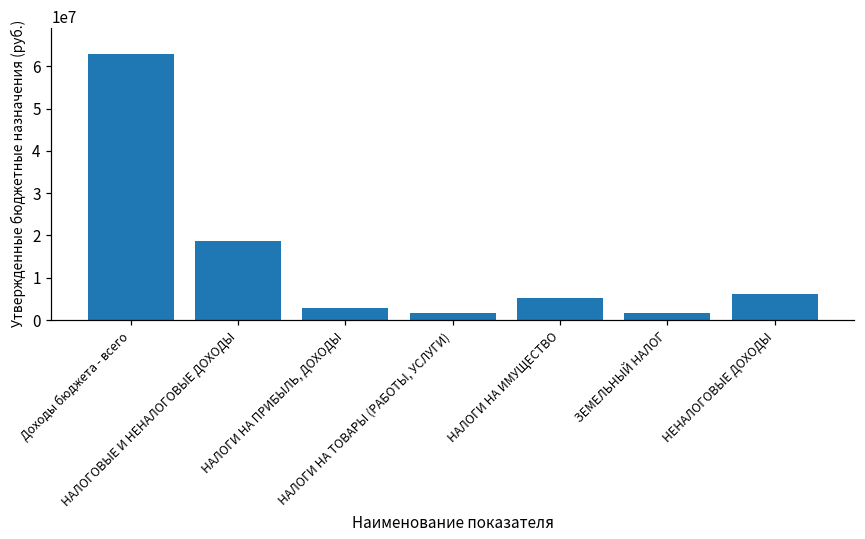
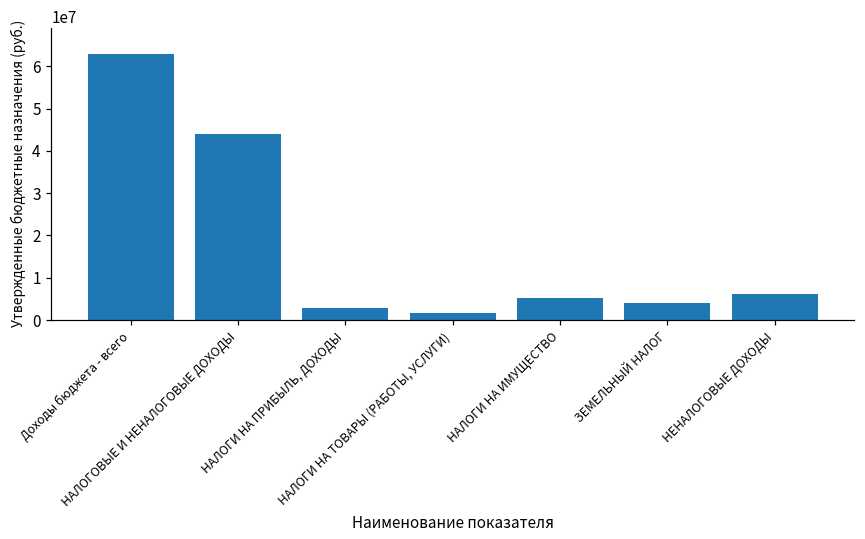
  {
    "Доходы бюджета - всего": 63000000,
-   "НАЛОГОВЫЕ И НЕНАЛОГОВЫЕ ДОХОДЫ": 19000000,
+   "НАЛОГОВЫЕ И НЕНАЛОГОВЫЕ ДОХОДЫ": 44000000,
    "НАЛОГИ НА ПРИБЫЛЬ, ДОХОДЫ": 3000000,
    "НАЛОГИ НА ТОВАРЫ (РАБОТЫ, УСЛУГИ)": 2000000,
    "НАЛОГИ НА ИМУЩЕСТВО": 5000000,
-   "ЗЕМЕЛЬНЫЙ НАЛОГ": 2000000,
+   "ЗЕМЕЛЬНЫЙ НАЛОГ": 4000000,
    "НЕНАЛОГОВЫЕ ДОХОДЫ": 6000000
  }
